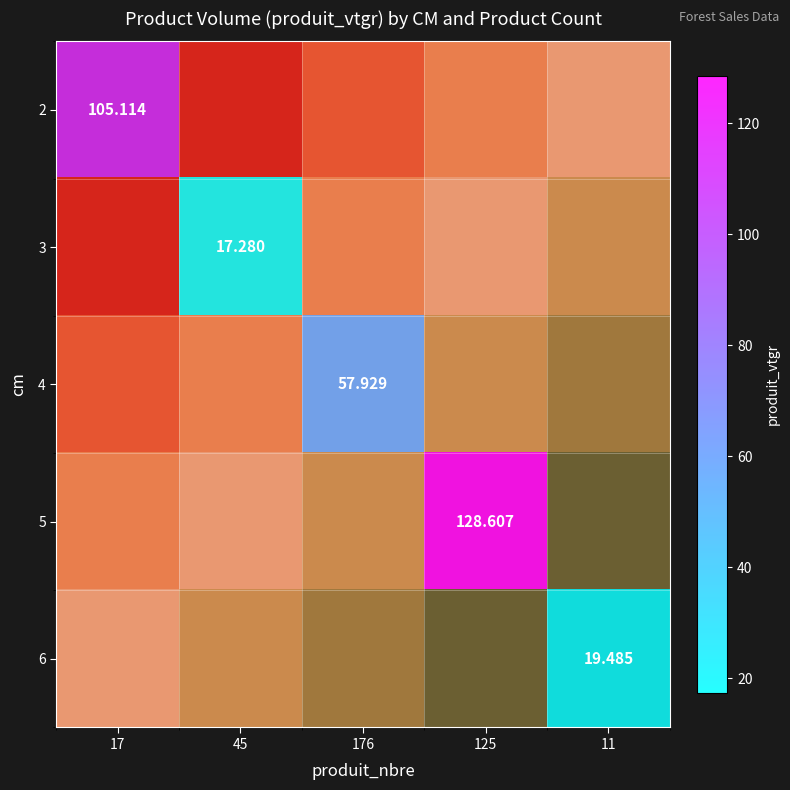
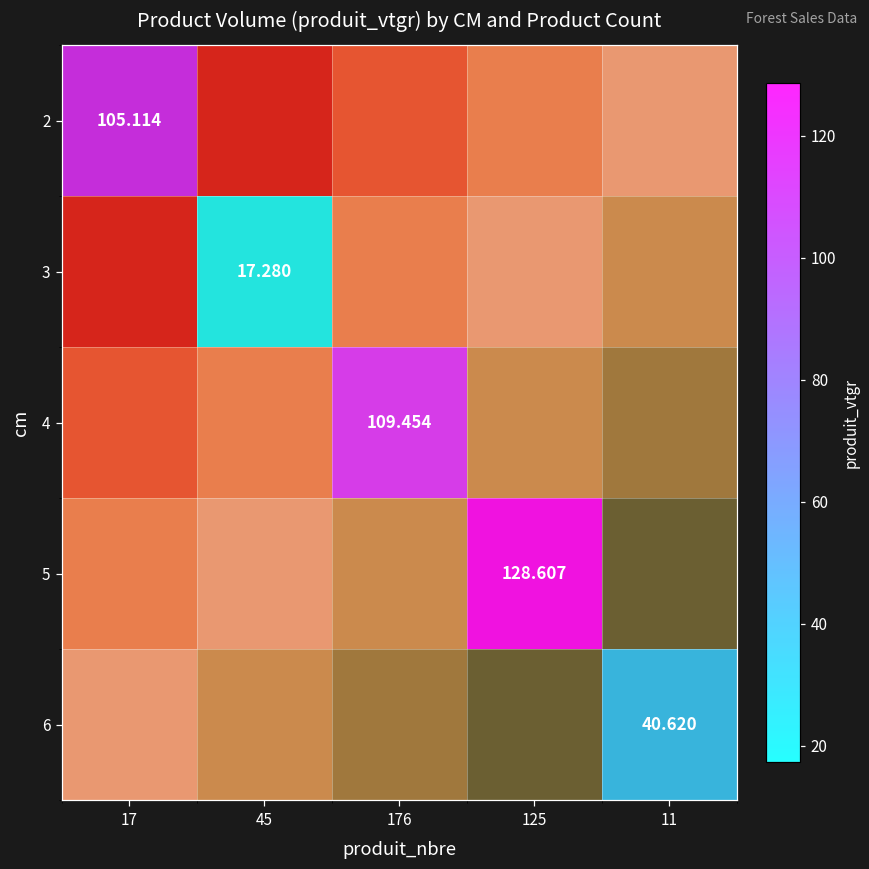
  {
    "2": {
      "17": 105.114
    },
    "3": {
      "45": 17.280
    },
    "4": {
-     "176": 57.929
+     "176": 109.454
    },
    "5": {
      "125": 128.607
    },
    "6": {
-     "11": 19.485
+     "11": 40.620
    }
  }
